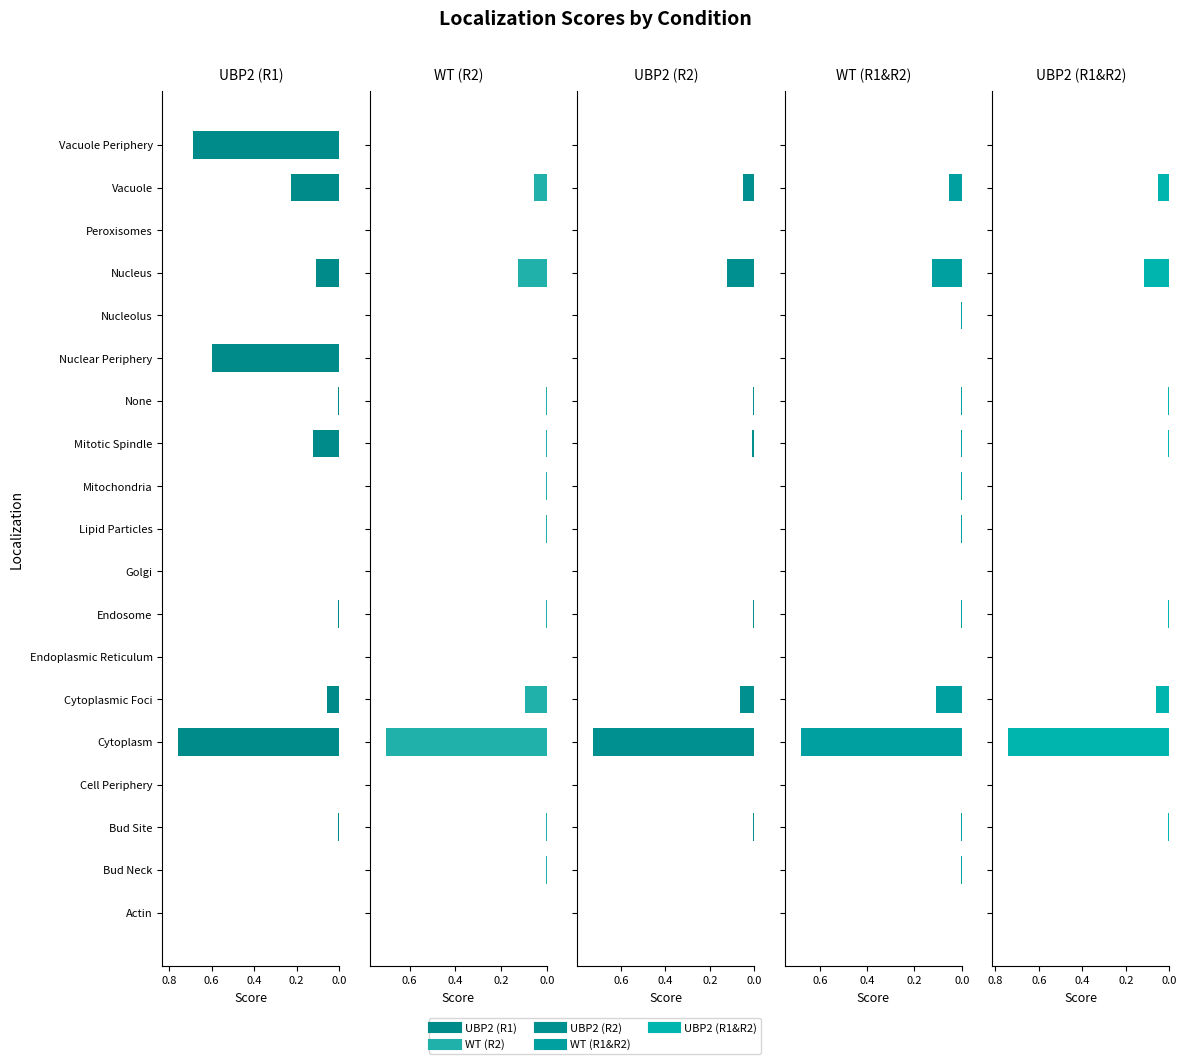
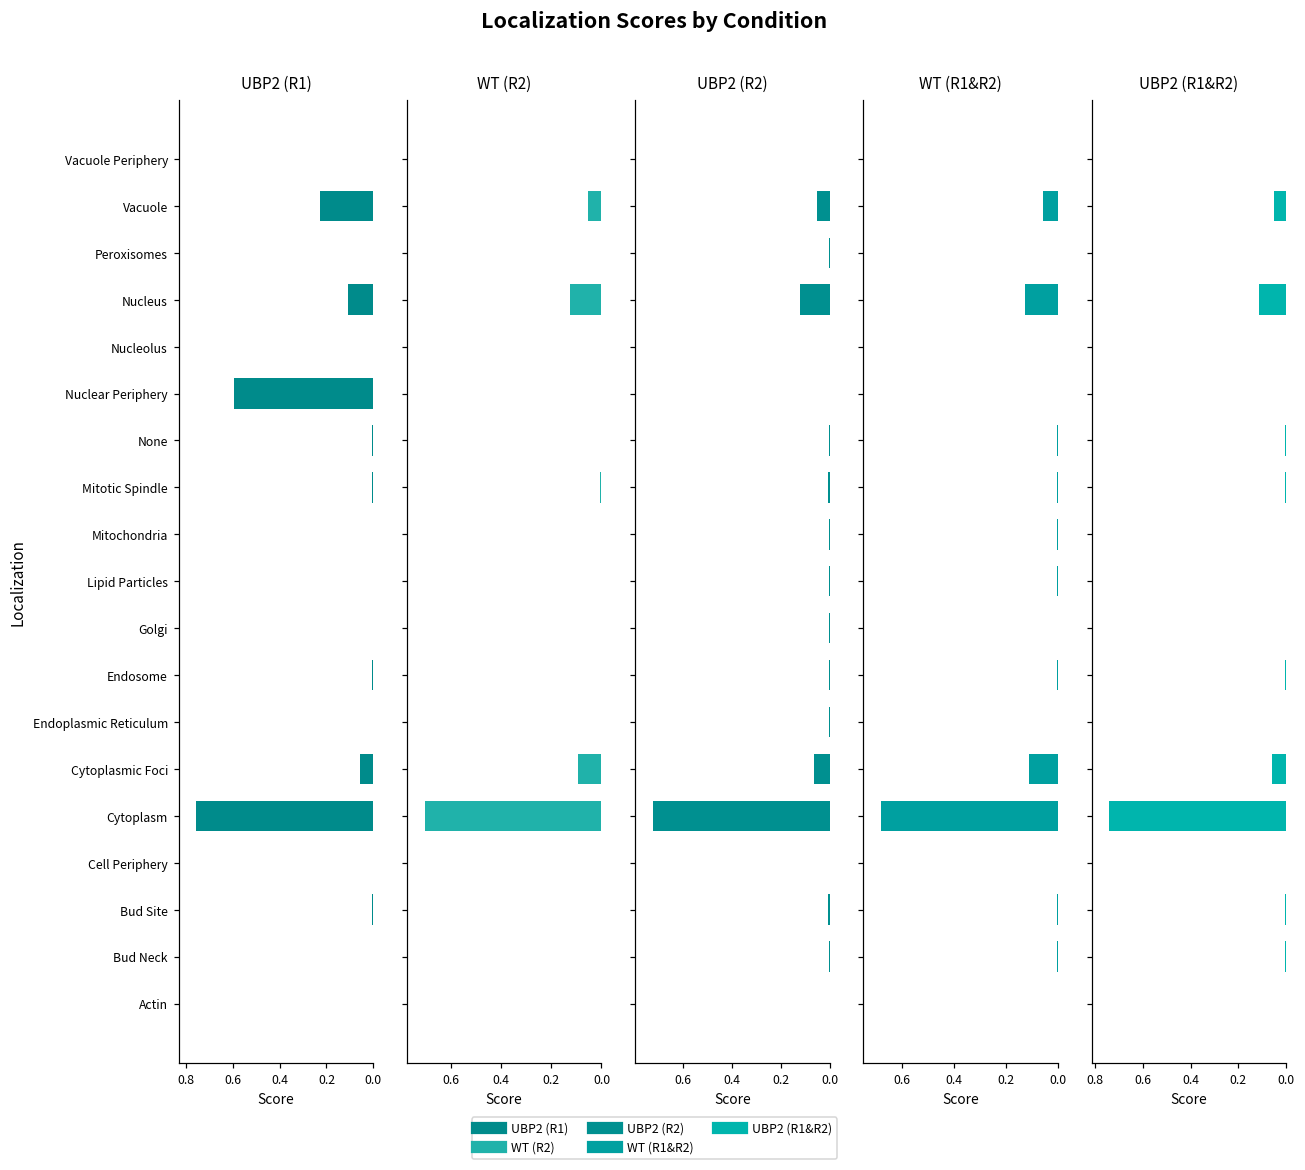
  {
    "UBP2 (R1)": {
-     "Vacuole Periphery": 0.68,
+     "Vacuole Periphery": 0.00,
      "Vacuole": 0.23,
      "Nucleus": 0.11,
      "Nuclear Periphery": 0.60,
-     "Mitotic Spindle": 0.12,
+     "Mitotic Spindle": 0.00,
      "Cytoplasmic Foci": 0.06,
      "Cytoplasm": 0.76
    }
  }
